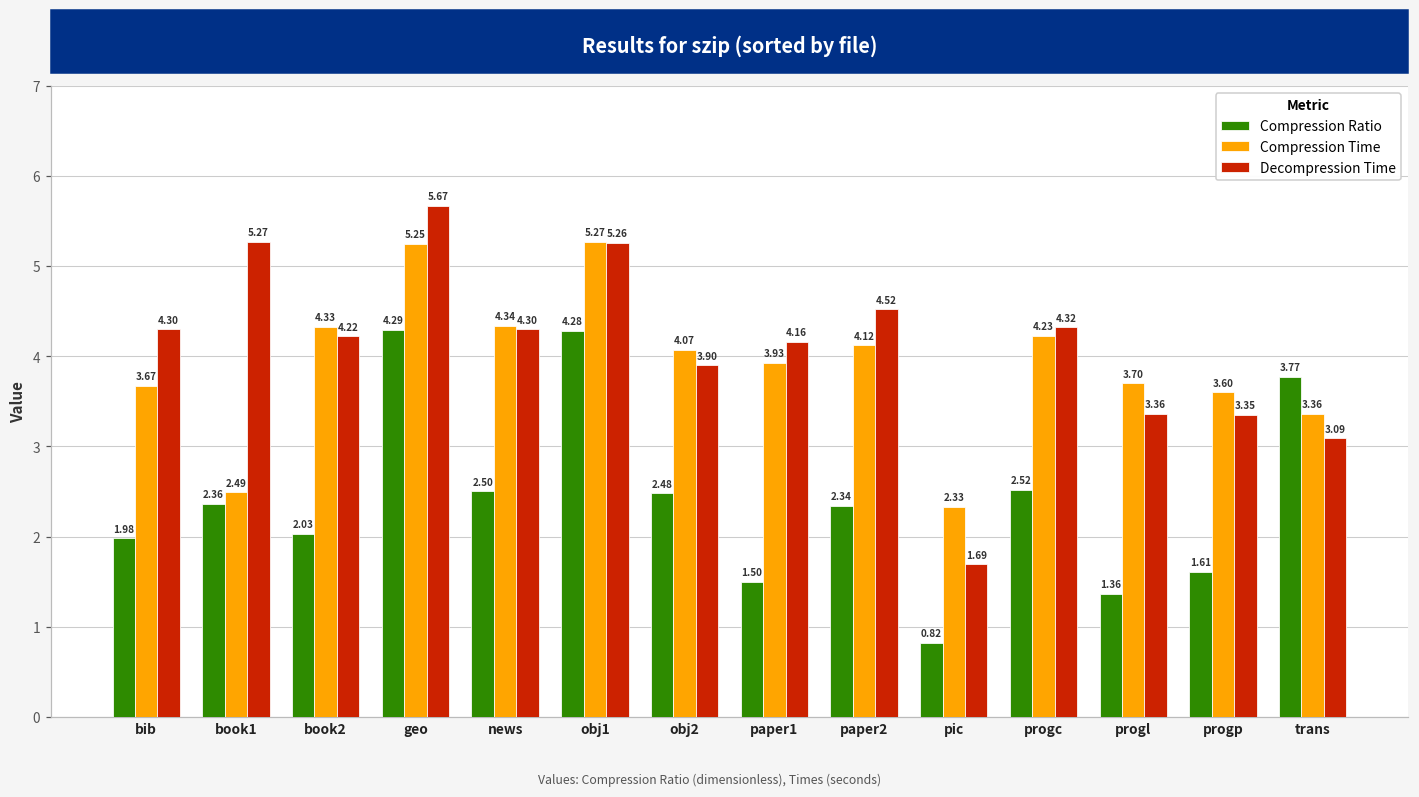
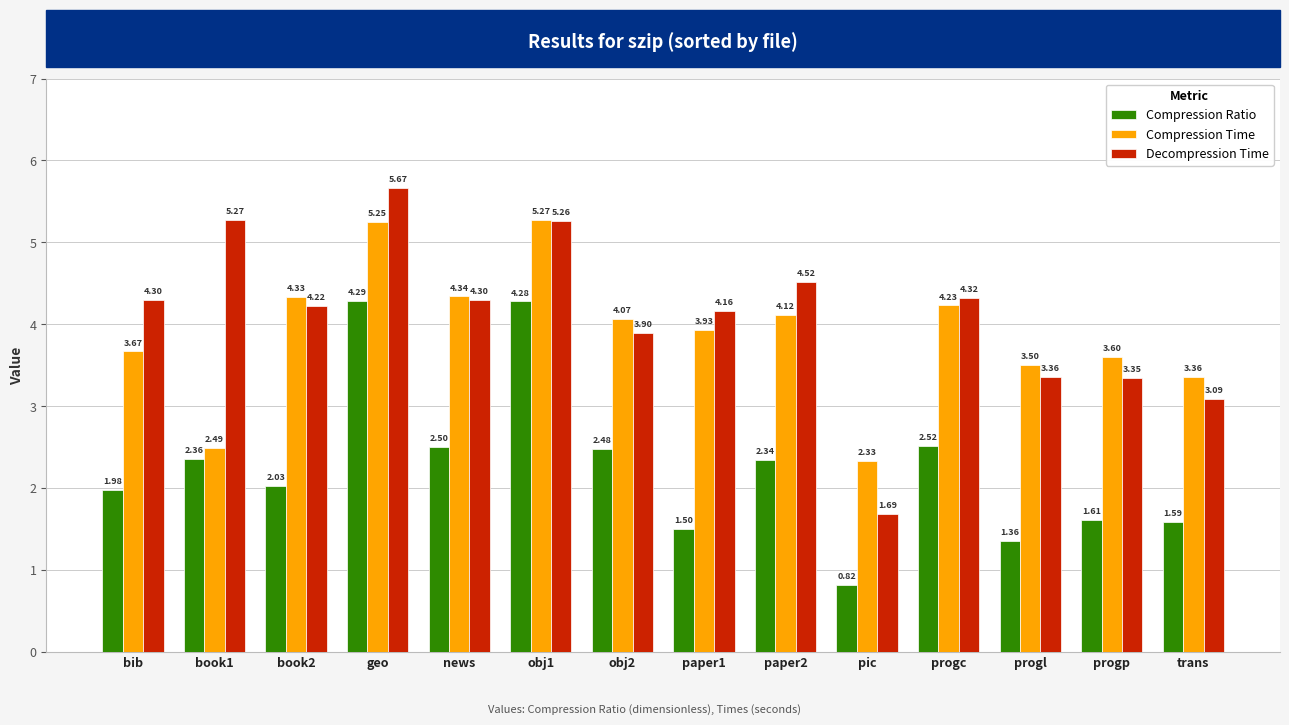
  {
    "Compression Ratio": {
      "bib": 1.98,
      "book1": 2.36,
      "book2": 2.03,
      "geo": 4.29,
      "news": 2.50,
      "obj1": 4.28,
      "obj2": 2.48,
      "paper1": 1.50,
      "paper2": 2.34,
      "pic": 0.82,
      "progc": 2.52,
      "progl": 1.36,
      "progp": 1.61,
-     "trans": 3.77
+     "trans": 1.59
    },
    "Compression Time": {
      "bib": 3.67,
      "book1": 2.49,
      "book2": 4.33,
      "geo": 5.25,
      "news": 4.34,
      "obj1": 5.27,
      "obj2": 4.07,
      "paper1": 3.93,
      "paper2": 4.12,
      "pic": 2.33,
      "progc": 4.23,
-     "progl": 3.70,
+     "progl": 3.50,
      "progp": 3.60,
      "trans": 3.36
    },
    "Decompression Time": {
      "bib": 4.30,
      "book1": 5.27,
      "book2": 4.22,
      "geo": 5.67,
      "news": 4.30,
      "obj1": 5.26,
      "obj2": 3.90,
      "paper1": 4.16,
      "paper2": 4.52,
      "pic": 1.69,
      "progc": 4.32,
      "progl": 3.36,
      "progp": 3.35,
      "trans": 3.09
    }
  }
